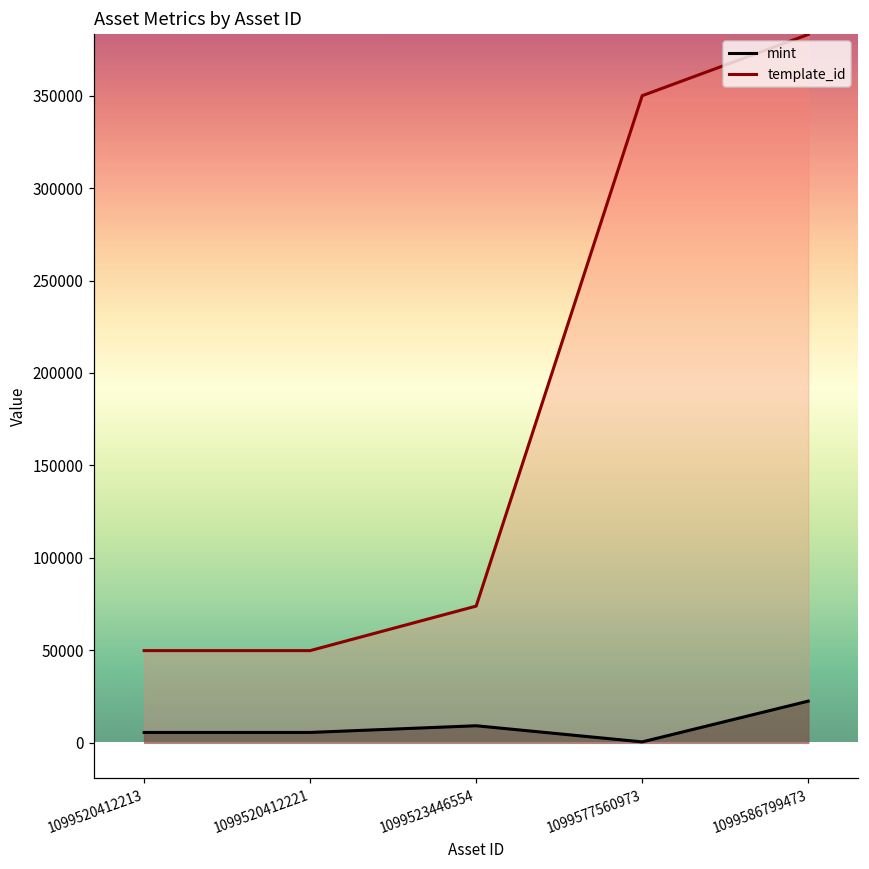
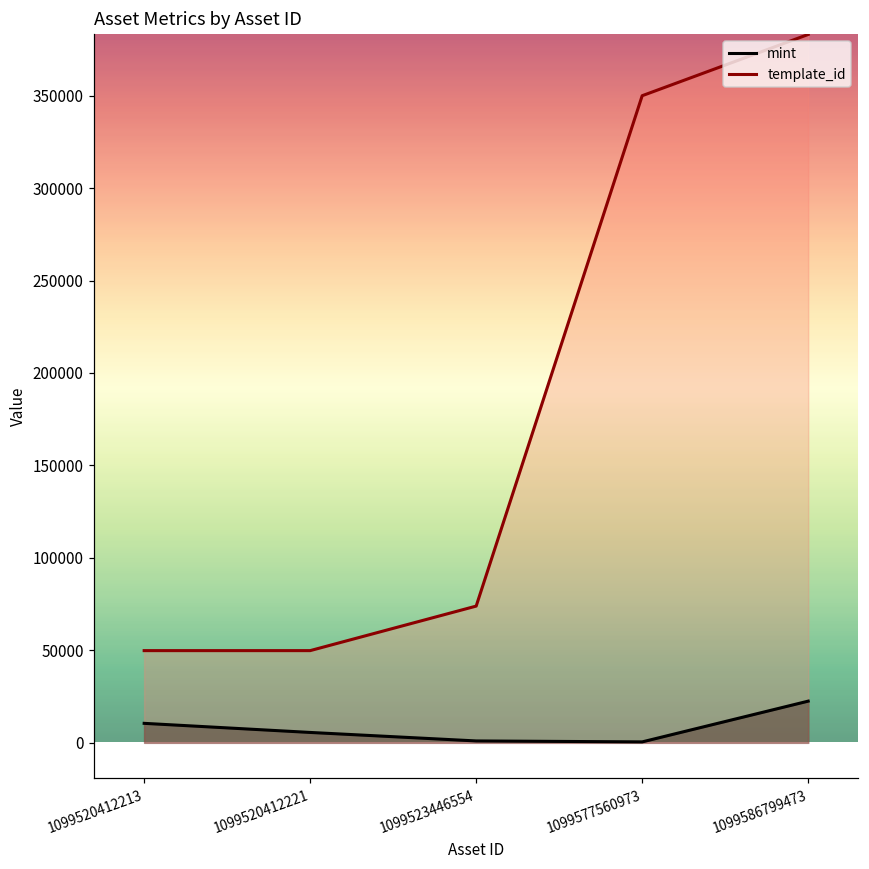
  {
    "mint": {
-     "1099520412213": 6000,
+     "1099520412213": 11000,
      "1099520412221": 6000,
-     "1099523446554": 9000,
+     "1099523446554": 1000,
      "1099577560973": 0,
      "1099586799473": 23000
    }
  }
